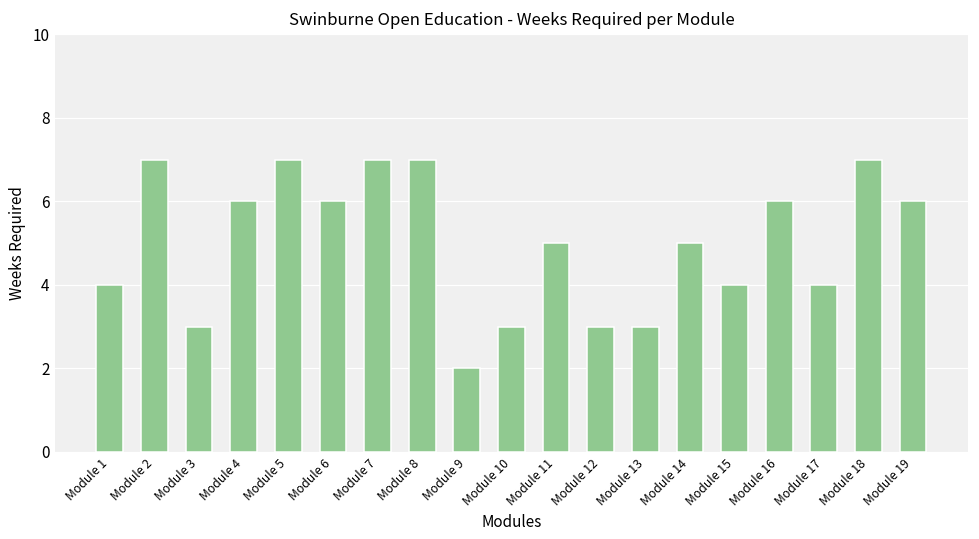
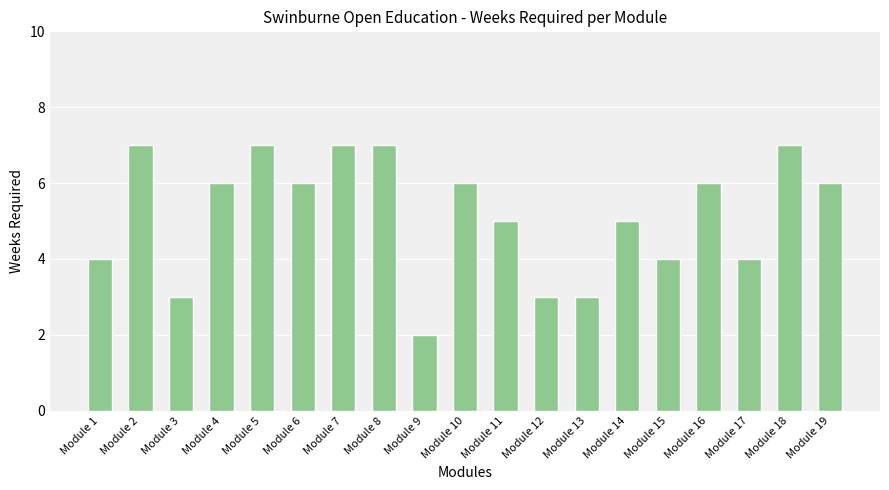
  {
    "Module 1": 4,
    "Module 2": 7,
    "Module 3": 3,
    "Module 4": 6,
    "Module 5": 7,
    "Module 6": 6,
    "Module 7": 7,
    "Module 8": 7,
    "Module 9": 2,
-   "Module 10": 3,
+   "Module 10": 6,
    "Module 11": 5,
    "Module 12": 3,
    "Module 13": 3,
    "Module 14": 5,
    "Module 15": 4,
    "Module 16": 6,
    "Module 17": 4,
    "Module 18": 7,
    "Module 19": 6
  }
